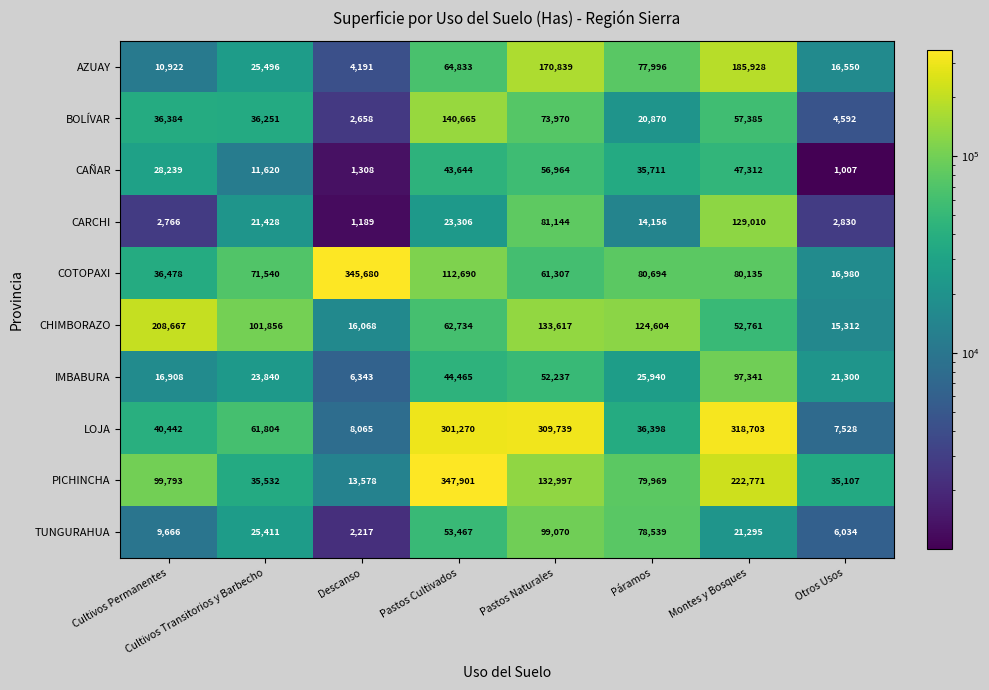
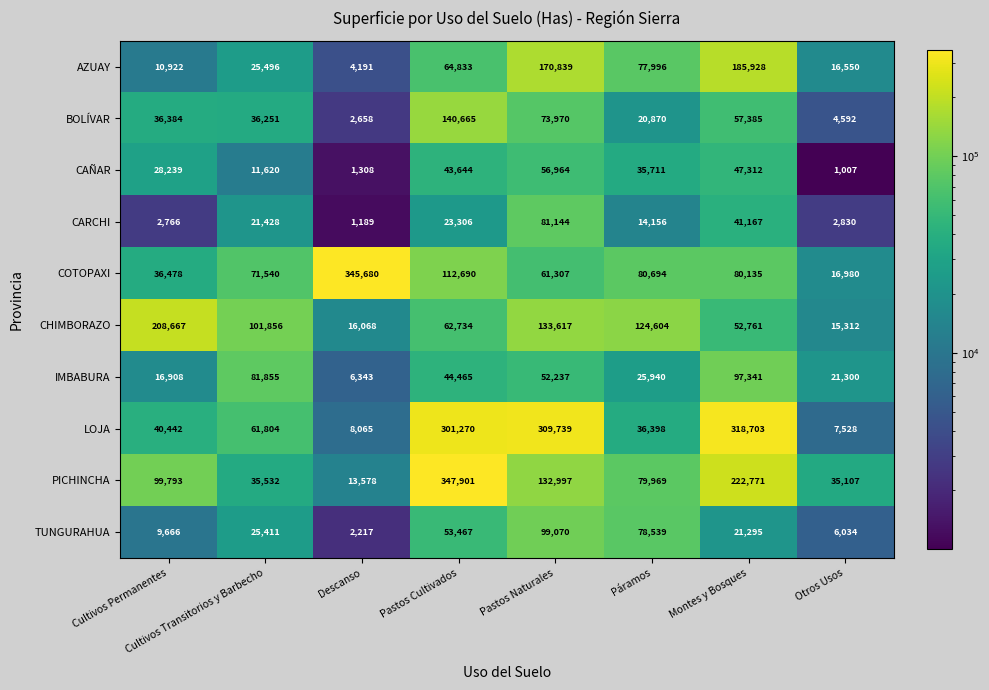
  {
    "AZUAY": {
      "Cultivos Permanentes": "10,922",
      "Cultivos Transitorios y Barbecho": "25,496",
      "Descanso": "4,191",
      "Pastos Cultivados": "64,833",
      "Pastos Naturales": "170,839",
      "Páramos": "77,996",
      "Montes y Bosques": "185,928",
      "Otros Usos": "16,550"
    },
    "BOLÍVAR": {
      "Cultivos Permanentes": "36,384",
      "Cultivos Transitorios y Barbecho": "36,251",
      "Descanso": "2,658",
      "Pastos Cultivados": "140,665",
      "Pastos Naturales": "73,970",
      "Páramos": "20,870",
      "Montes y Bosques": "57,385",
      "Otros Usos": "4,592"
    },
    "CAÑAR": {
      "Cultivos Permanentes": "28,239",
      "Cultivos Transitorios y Barbecho": "11,620",
      "Descanso": "1,308",
      "Pastos Cultivados": "43,644",
      "Pastos Naturales": "56,964",
      "Páramos": "35,711",
      "Montes y Bosques": "47,312",
      "Otros Usos": "1,007"
    },
    "CARCHI": {
      "Cultivos Permanentes": "2,766",
      "Cultivos Transitorios y Barbecho": "21,428",
      "Descanso": "1,189",
      "Pastos Cultivados": "23,306",
      "Pastos Naturales": "81,144",
      "Páramos": "14,156",
-     "Montes y Bosques": "129,010",
+     "Montes y Bosques": "41,167",
      "Otros Usos": "2,830"
    },
    "COTOPAXI": {
      "Cultivos Permanentes": "36,478",
      "Cultivos Transitorios y Barbecho": "71,540",
      "Descanso": "345,680",
      "Pastos Cultivados": "112,690",
      "Pastos Naturales": "61,307",
      "Páramos": "80,694",
      "Montes y Bosques": "80,135",
      "Otros Usos": "16,980"
    },
    "CHIMBORAZO": {
      "Cultivos Permanentes": "208,667",
      "Cultivos Transitorios y Barbecho": "101,856",
      "Descanso": "16,068",
      "Pastos Cultivados": "62,734",
      "Pastos Naturales": "133,617",
      "Páramos": "124,604",
      "Montes y Bosques": "52,761",
      "Otros Usos": "15,312"
    },
    "IMBABURA": {
      "Cultivos Permanentes": "16,908",
-     "Cultivos Transitorios y Barbecho": "23,840",
+     "Cultivos Transitorios y Barbecho": "81,855",
      "Descanso": "6,343",
      "Pastos Cultivados": "44,465",
      "Pastos Naturales": "52,237",
      "Páramos": "25,940",
      "Montes y Bosques": "97,341",
      "Otros Usos": "21,300"
    },
    "LOJA": {
      "Cultivos Permanentes": "40,442",
      "Cultivos Transitorios y Barbecho": "61,804",
      "Descanso": "8,065",
      "Pastos Cultivados": "301,270",
      "Pastos Naturales": "309,739",
      "Páramos": "36,398",
      "Montes y Bosques": "318,703",
      "Otros Usos": "7,528"
    },
    "PICHINCHA": {
      "Cultivos Permanentes": "99,793",
      "Cultivos Transitorios y Barbecho": "35,532",
      "Descanso": "13,578",
      "Pastos Cultivados": "347,901",
      "Pastos Naturales": "132,997",
      "Páramos": "79,969",
      "Montes y Bosques": "222,771",
      "Otros Usos": "35,107"
    },
    "TUNGURAHUA": {
      "Cultivos Permanentes": "9,666",
      "Cultivos Transitorios y Barbecho": "25,411",
      "Descanso": "2,217",
      "Pastos Cultivados": "53,467",
      "Pastos Naturales": "99,070",
      "Páramos": "78,539",
      "Montes y Bosques": "21,295",
      "Otros Usos": "6,034"
    }
  }
